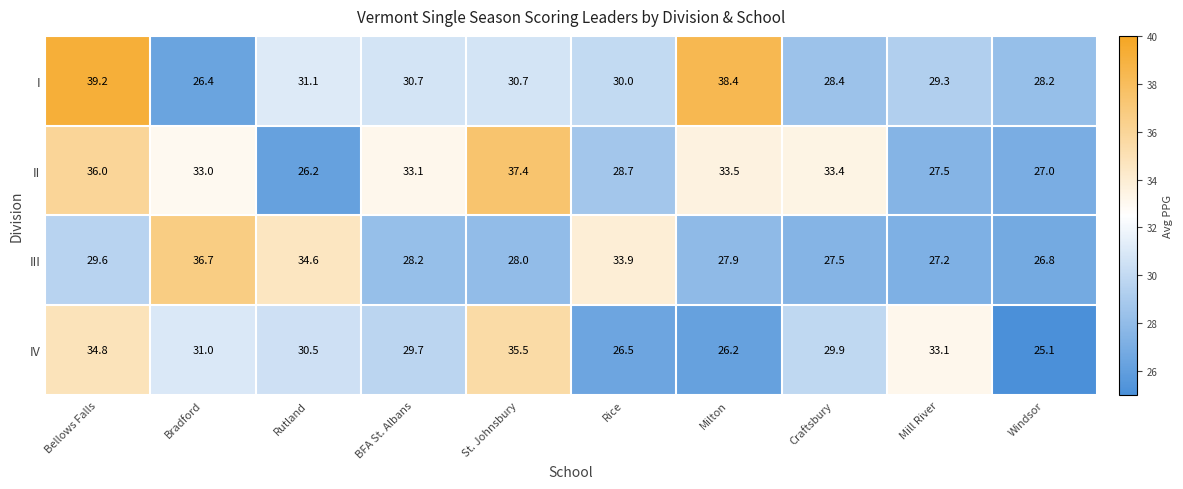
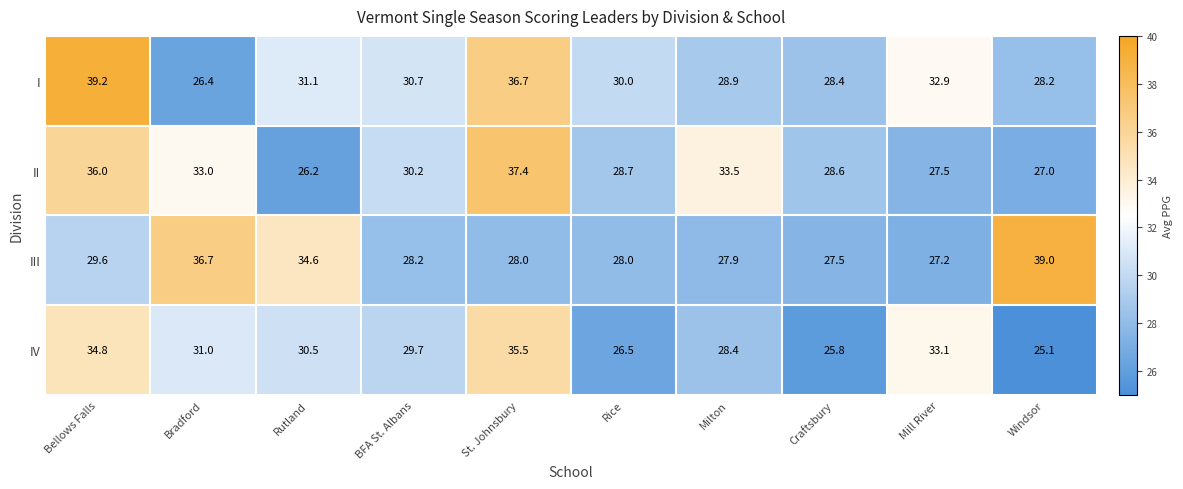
  {
    "I": {
      "Bellows Falls": 39.2,
      "Bradford": 26.4,
      "Rutland": 31.1,
      "BFA St. Albans": 30.7,
-     "St. Johnsbury": 30.7,
+     "St. Johnsbury": 36.7,
      "Rice": 30.0,
-     "Milton": 38.4,
+     "Milton": 28.9,
      "Craftsbury": 28.4,
-     "Mill River": 29.3,
+     "Mill River": 32.9,
      "Windsor": 28.2
    },
    "II": {
      "Bellows Falls": 36.0,
      "Bradford": 33.0,
      "Rutland": 26.2,
-     "BFA St. Albans": 33.1,
+     "BFA St. Albans": 30.2,
      "St. Johnsbury": 37.4,
      "Rice": 28.7,
      "Milton": 33.5,
-     "Craftsbury": 33.4,
+     "Craftsbury": 28.6,
      "Mill River": 27.5,
      "Windsor": 27.0
    },
    "III": {
      "Bellows Falls": 29.6,
      "Bradford": 36.7,
      "Rutland": 34.6,
      "BFA St. Albans": 28.2,
      "St. Johnsbury": 28.0,
-     "Rice": 33.9,
+     "Rice": 28.0,
      "Milton": 27.9,
      "Craftsbury": 27.5,
      "Mill River": 27.2,
-     "Windsor": 26.8
+     "Windsor": 39.0
    },
    "IV": {
      "Bellows Falls": 34.8,
      "Bradford": 31.0,
      "Rutland": 30.5,
      "BFA St. Albans": 29.7,
      "St. Johnsbury": 35.5,
      "Rice": 26.5,
-     "Milton": 26.2,
-     "Craftsbury": 29.9,
+     "Milton": 28.4,
+     "Craftsbury": 25.8,
      "Mill River": 33.1,
      "Windsor": 25.1
    }
  }
